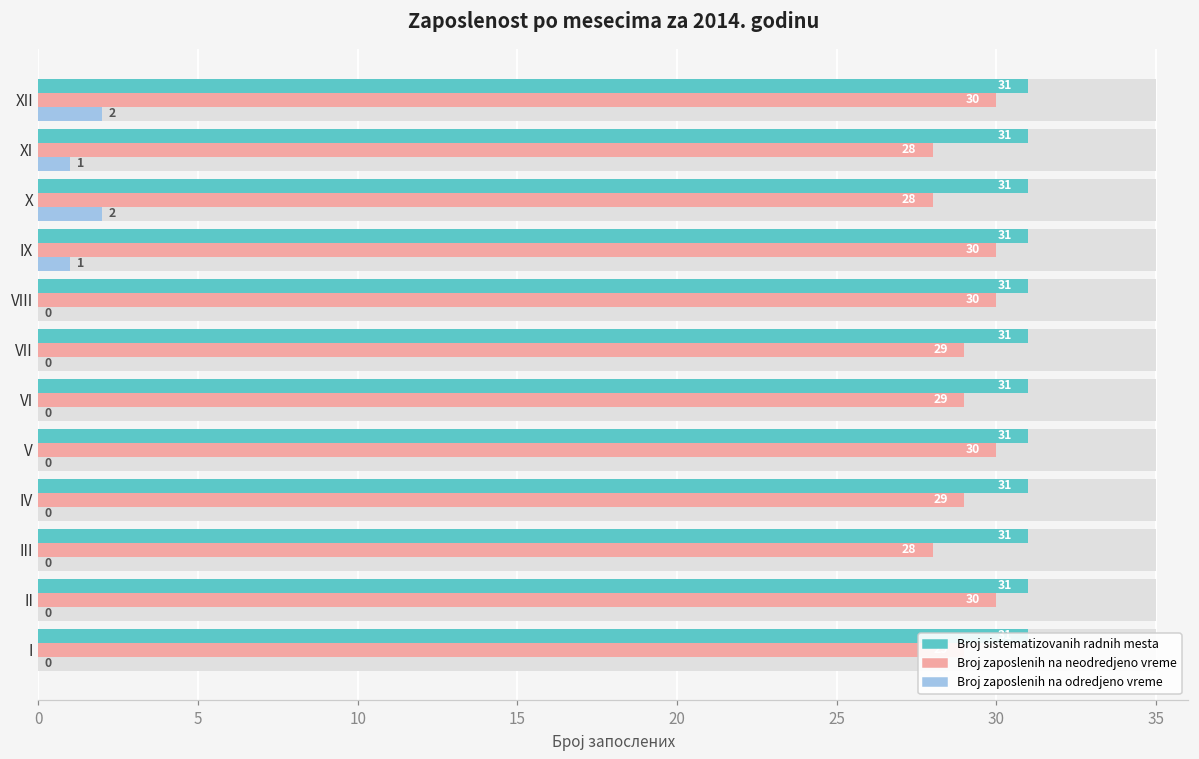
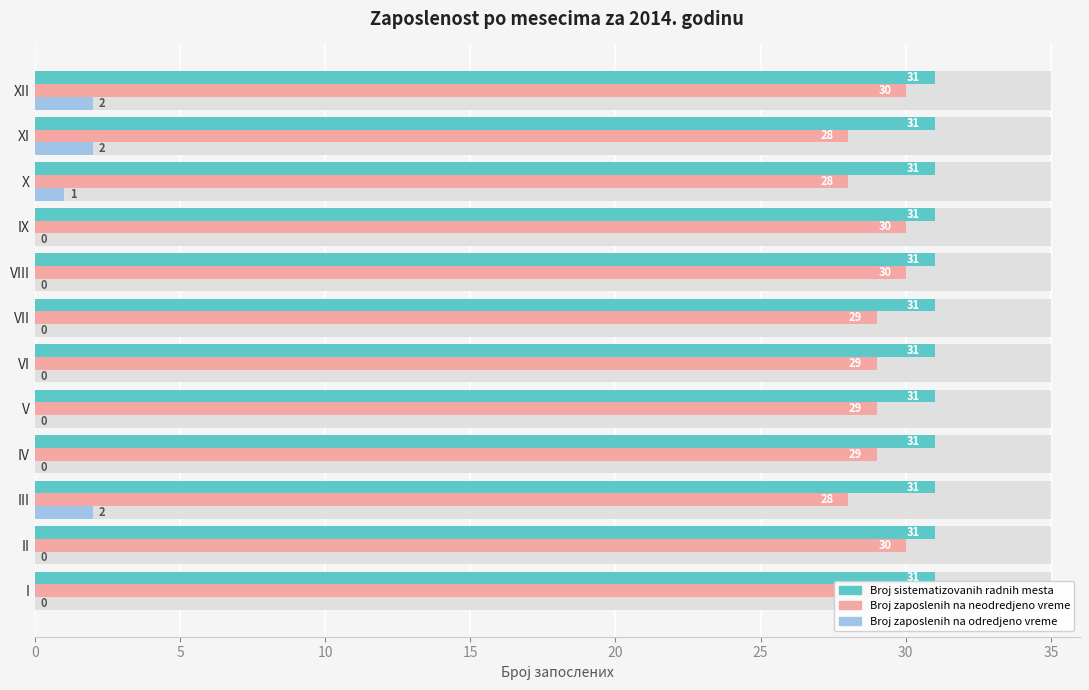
  {
    "Broj zaposlenih na neodredjeno vreme": {
-     "V": 30
+     "V": 29
    },
    "Broj zaposlenih na odredjeno vreme": {
-     "XI": 1,
-     "X": 2,
-     "IX": 1,
+     "XI": 2,
+     "X": 1,
+     "IX": 0,
      "VIII": 0,
      "VII": 0,
      "VI": 0,
      "V": 0,
      "IV": 0,
-     "III": 0,
+     "III": 2,
      "II": 0,
      "I": 0
    }
  }
